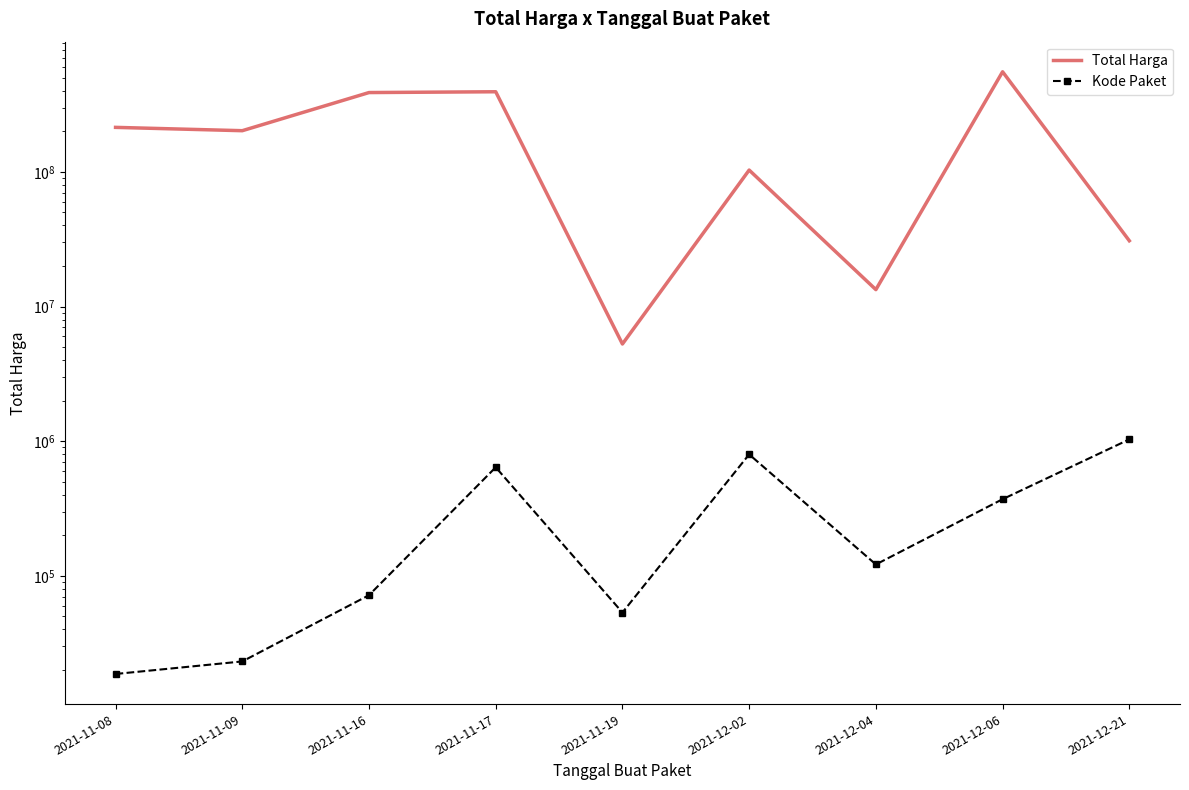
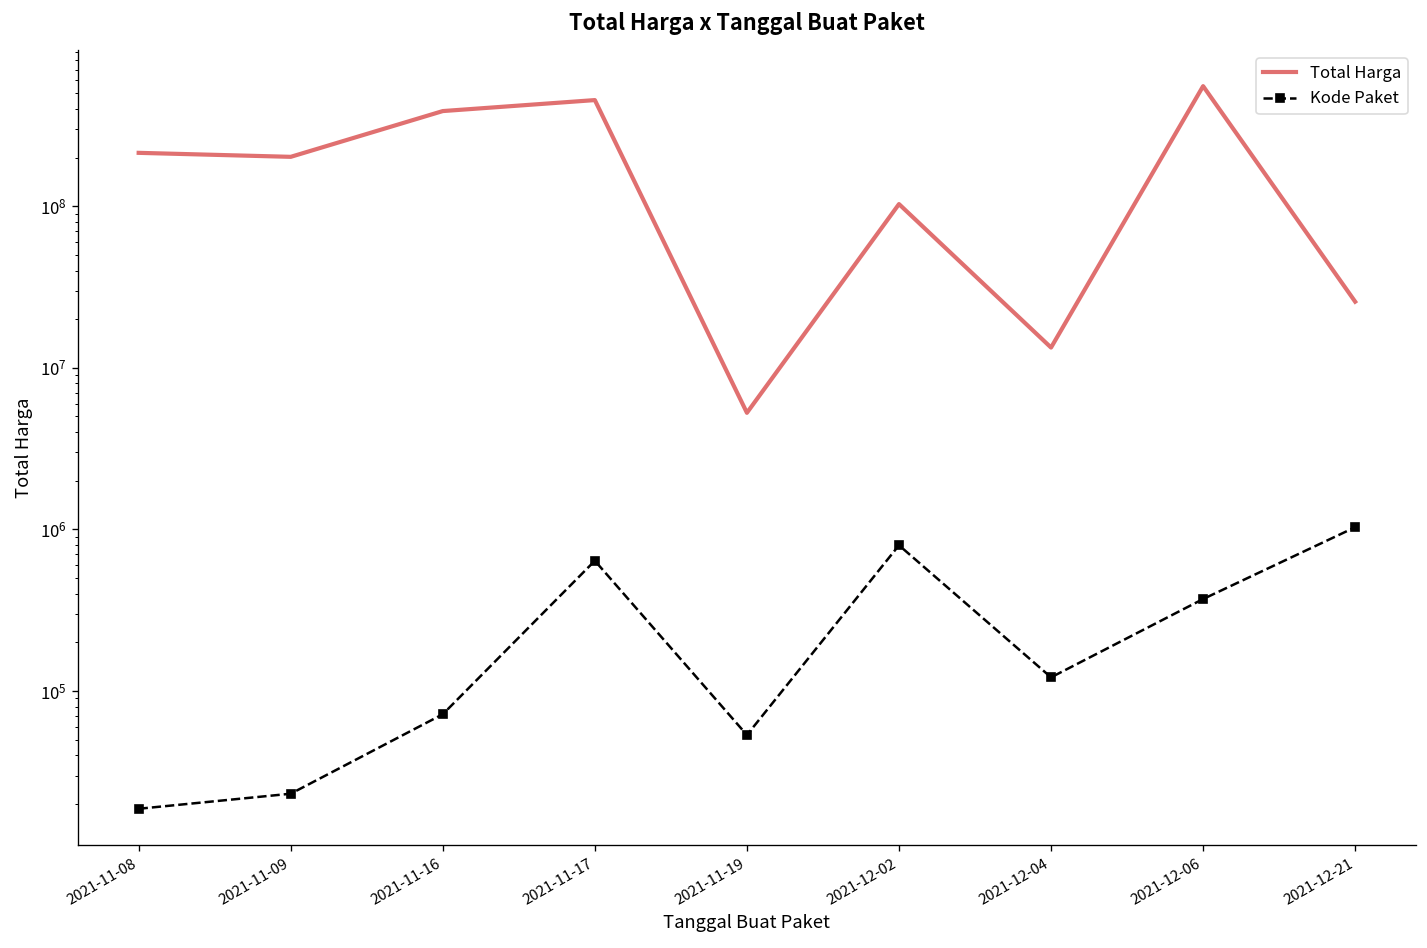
  {
    "Total Harga": {
      "2021-11-08": 210000000,
      "2021-11-09": 200000000,
      "2021-11-16": 390000000,
-     "2021-11-17": 390000000,
+     "2021-11-17": 450000000,
      "2021-11-19": 5300000,
      "2021-12-02": 100000000,
      "2021-12-04": 13000000,
      "2021-12-06": 550000000,
-     "2021-12-21": 31000000
+     "2021-12-21": 26000000
    },
    "Kode Paket": {
      "2021-11-08": 19000,
      "2021-11-09": 23000,
      "2021-11-16": 70000,
      "2021-11-17": 600000,
      "2021-11-19": 53000,
      "2021-12-02": 800000,
      "2021-12-04": 120000,
      "2021-12-06": 370000,
      "2021-12-21": 1000000
    }
  }
